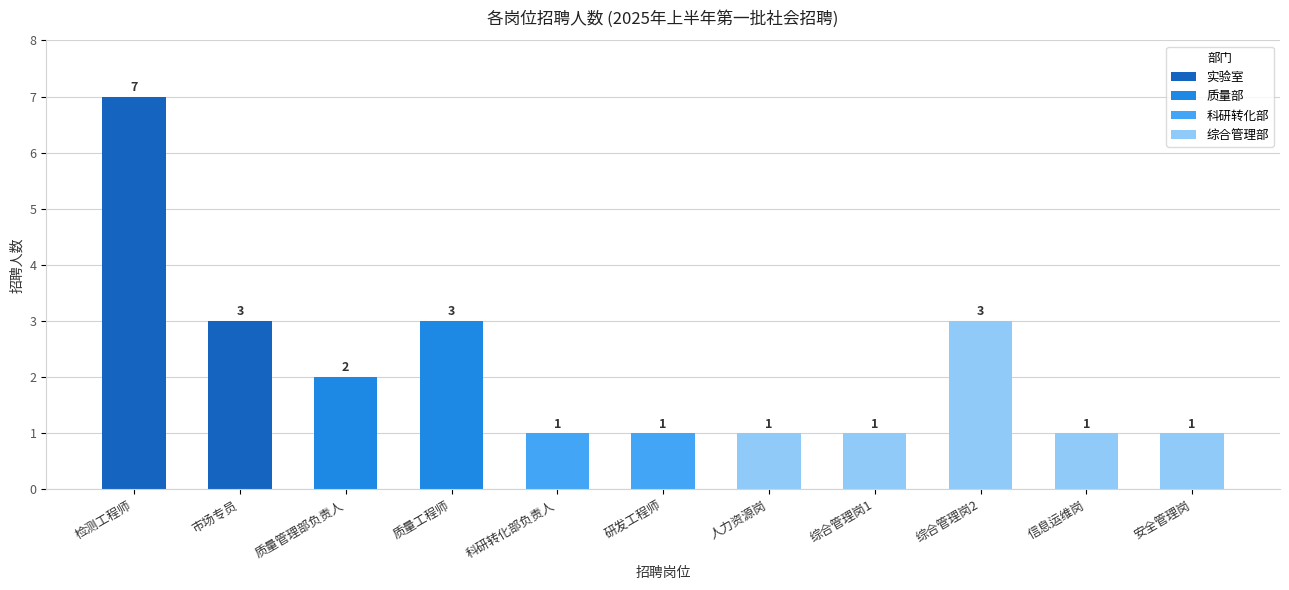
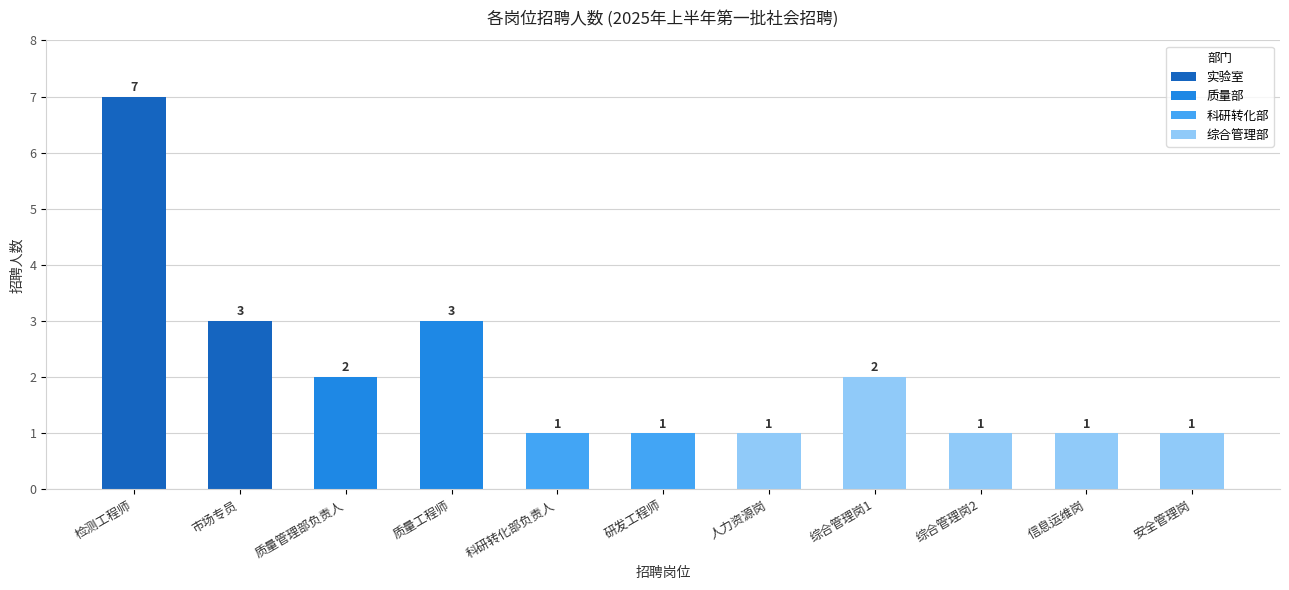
  {
    "检测工程师": 7,
    "市场专员": 3,
    "质量管理部负责人": 2,
    "质量工程师": 3,
    "科研转化部负责人": 1,
    "研发工程师": 1,
    "人力资源岗": 1,
-   "综合管理岗1": 1,
-   "综合管理岗2": 3,
+   "综合管理岗1": 2,
+   "综合管理岗2": 1,
    "信息运维岗": 1,
    "安全管理岗": 1
  }
